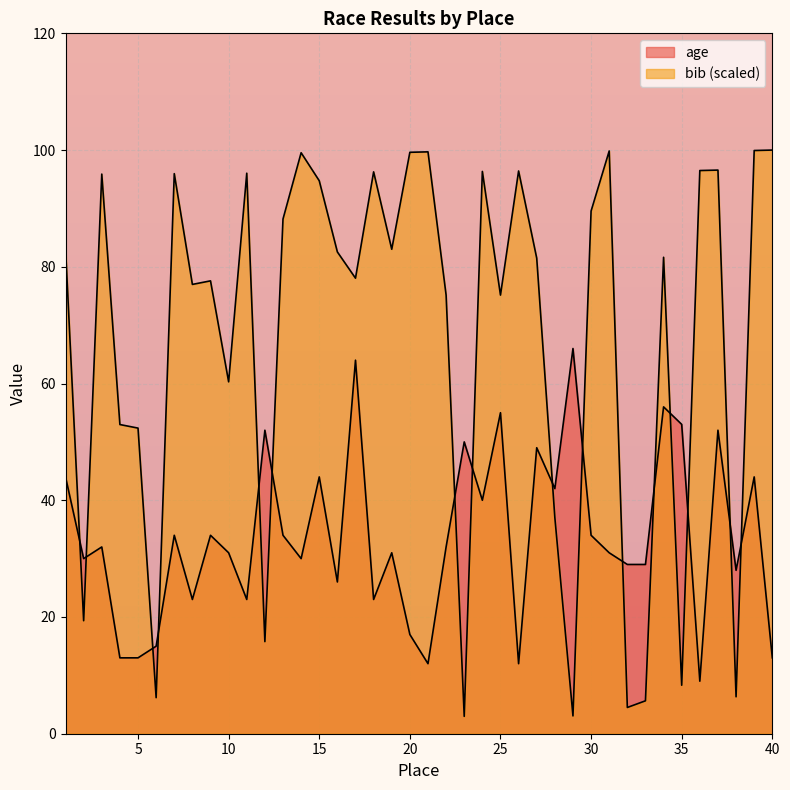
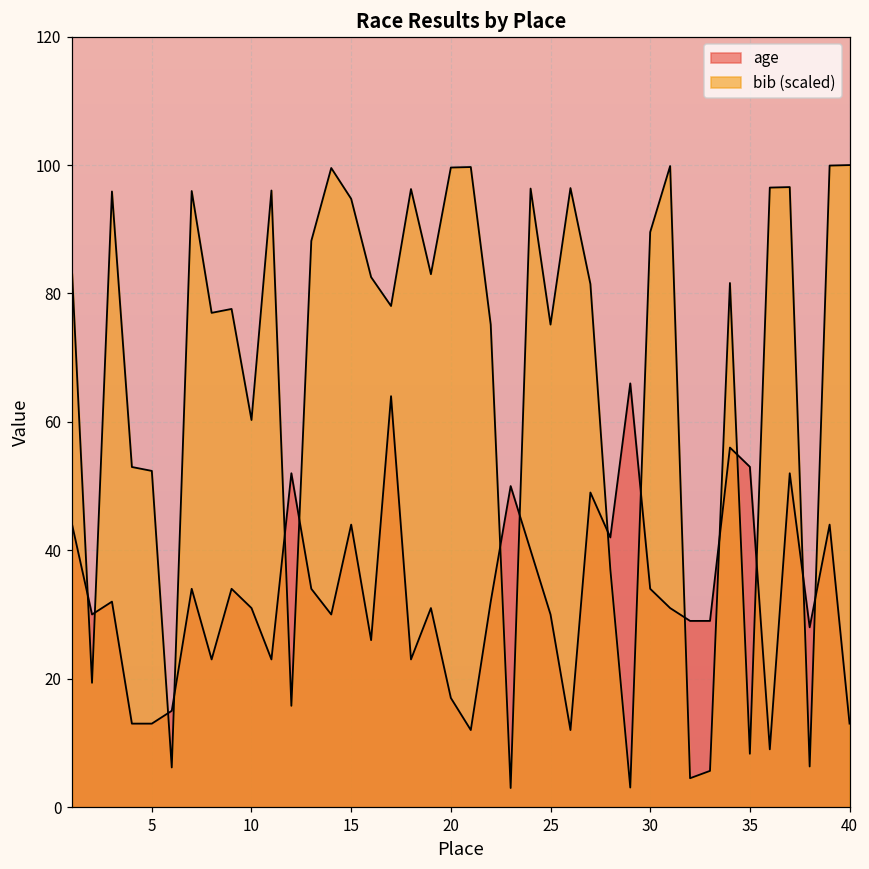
  {
    "age": {
      "5": 13,
      "10": 31,
      "15": 44,
      "20": 17,
-     "25": 55,
+     "25": 30,
      "30": 34,
      "35": 53,
      "40": 13
    },
    "bib (scaled)": {
      "5": 52,
      "10": 60,
      "15": 95,
      "20": 100,
      "25": 75,
      "30": 90,
      "35": 8,
      "40": 100
    }
  }
